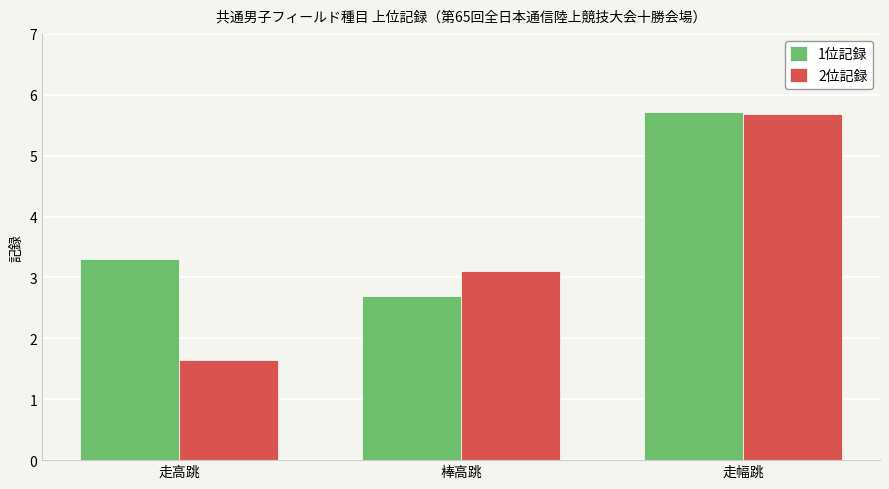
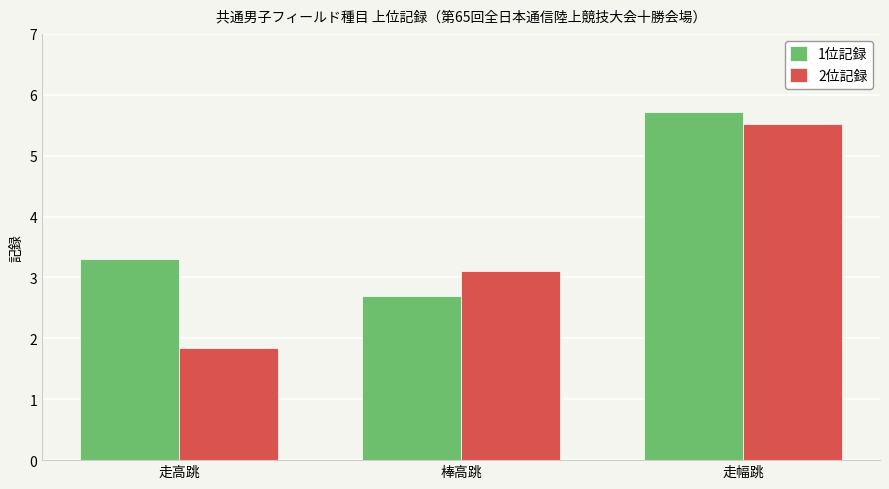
  {
    "1位記録": {
      "走高跳": 3.3,
      "棒高跳": 2.7,
      "走幅跳": 5.7
    },
    "2位記録": {
-     "走高跳": 1.7,
+     "走高跳": 1.8,
      "棒高跳": 3.1,
-     "走幅跳": 5.7
+     "走幅跳": 5.5
    }
  }
